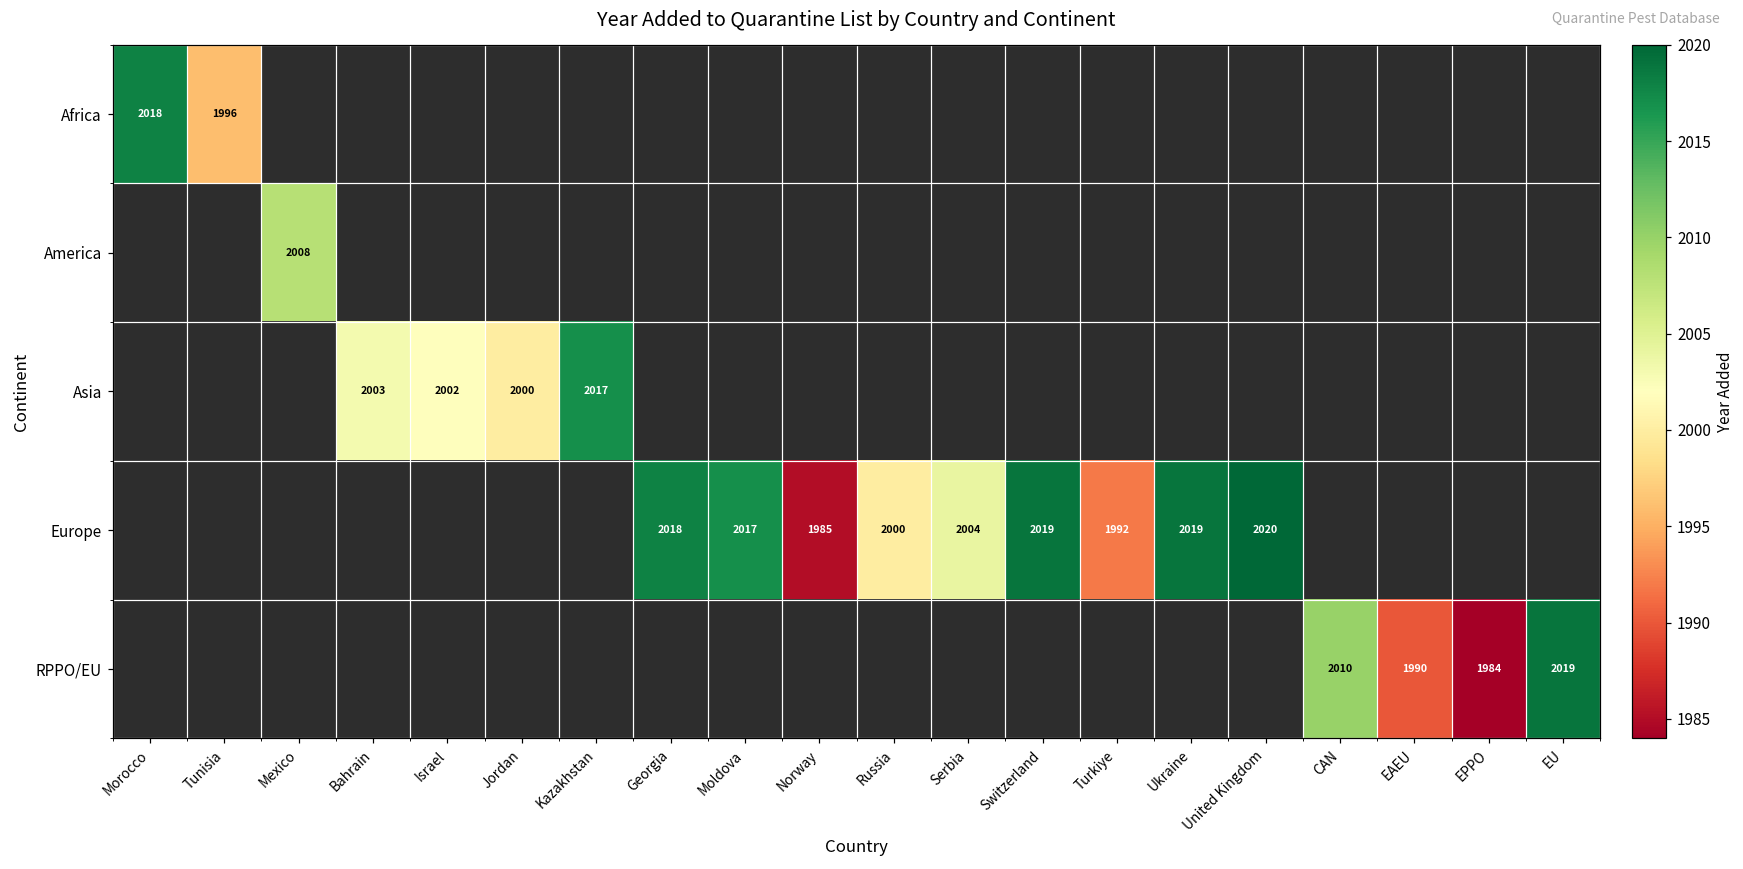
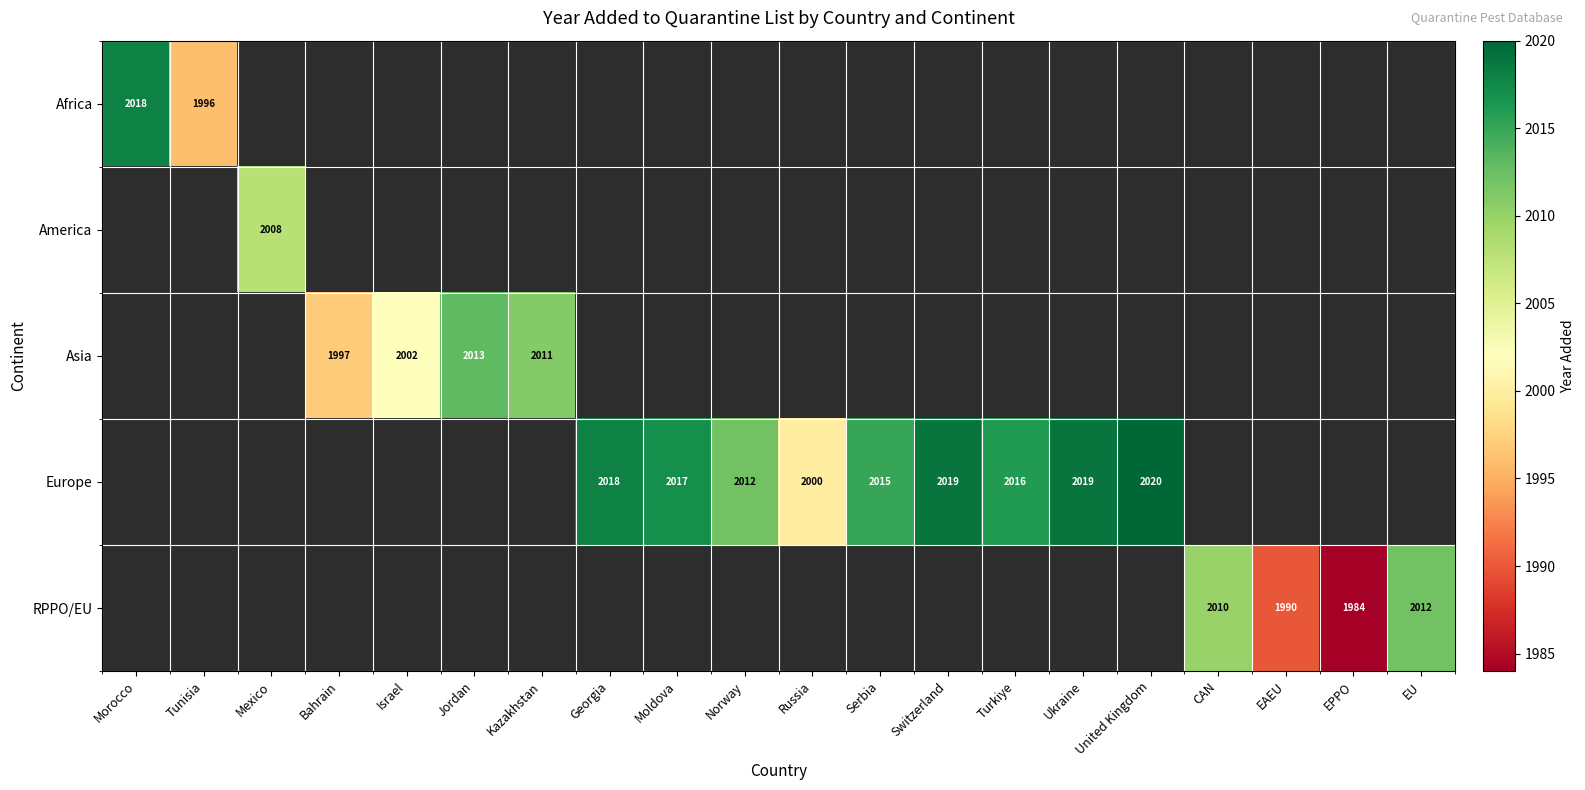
  {
    "Africa": {
      "Morocco": 2018,
      "Tunisia": 1996
    },
    "America": {
      "Mexico": 2008
    },
    "Asia": {
-     "Bahrain": 2003,
+     "Bahrain": 1997,
      "Israel": 2002,
-     "Jordan": 2000,
-     "Kazakhstan": 2017
+     "Jordan": 2013,
+     "Kazakhstan": 2011
    },
    "Europe": {
      "Georgia": 2018,
      "Moldova": 2017,
-     "Norway": 1985,
+     "Norway": 2012,
      "Russia": 2000,
-     "Serbia": 2004,
+     "Serbia": 2015,
      "Switzerland": 2019,
-     "Turkiye": 1992,
+     "Turkiye": 2016,
      "Ukraine": 2019,
      "United Kingdom": 2020
    },
    "RPPO/EU": {
      "CAN": 2010,
      "EAEU": 1990,
      "EPPO": 1984,
-     "EU": 2019
+     "EU": 2012
    }
  }
